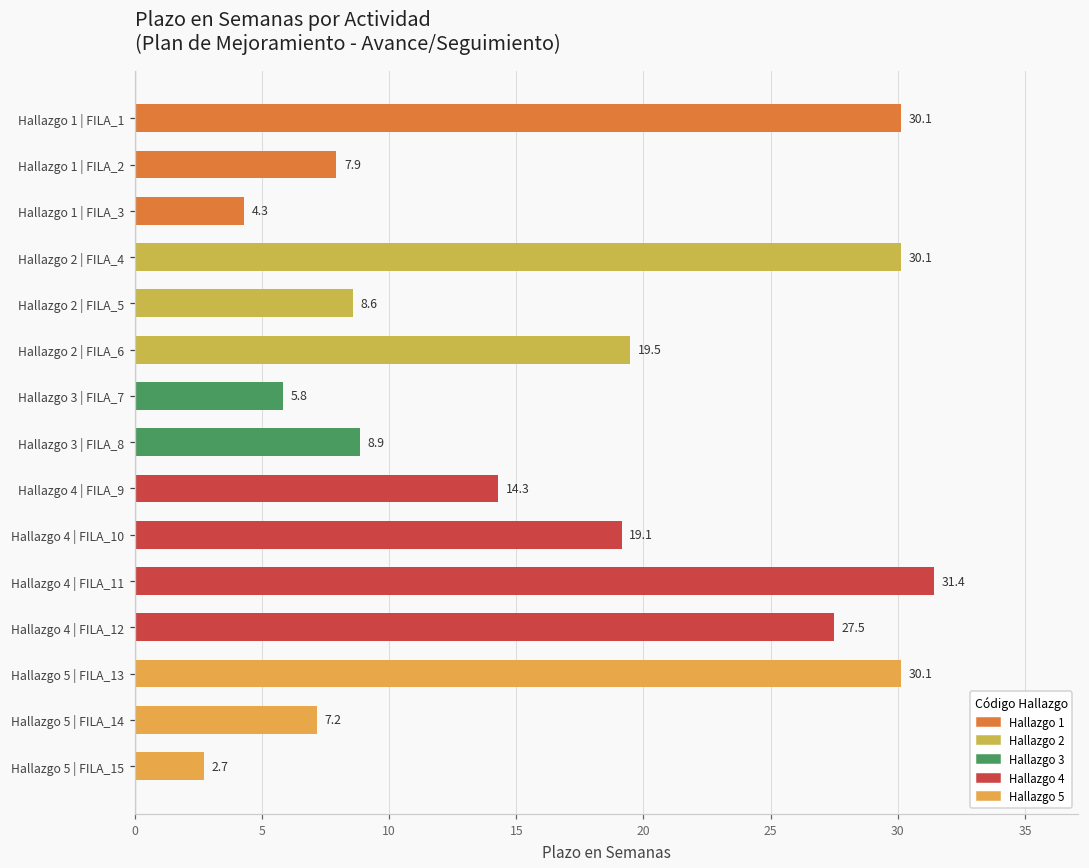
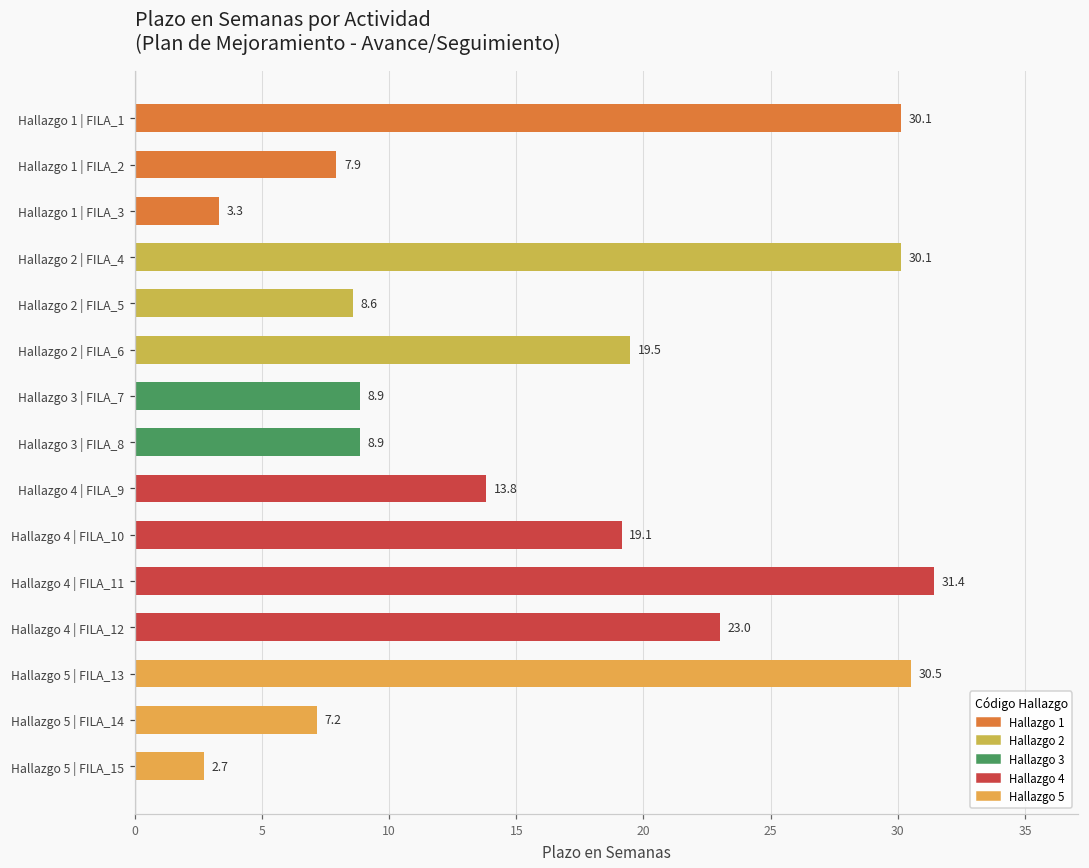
  {
    "Hallazgo 1 | FILA_1": 30.1,
    "Hallazgo 1 | FILA_2": 7.9,
-   "Hallazgo 1 | FILA_3": 4.3,
+   "Hallazgo 1 | FILA_3": 3.3,
    "Hallazgo 2 | FILA_4": 30.1,
    "Hallazgo 2 | FILA_5": 8.6,
    "Hallazgo 2 | FILA_6": 19.5,
-   "Hallazgo 3 | FILA_7": 5.8,
+   "Hallazgo 3 | FILA_7": 8.9,
    "Hallazgo 3 | FILA_8": 8.9,
-   "Hallazgo 4 | FILA_9": 14.3,
+   "Hallazgo 4 | FILA_9": 13.8,
    "Hallazgo 4 | FILA_10": 19.1,
    "Hallazgo 4 | FILA_11": 31.4,
-   "Hallazgo 4 | FILA_12": 27.5,
-   "Hallazgo 5 | FILA_13": 30.1,
+   "Hallazgo 4 | FILA_12": 23.0,
+   "Hallazgo 5 | FILA_13": 30.5,
    "Hallazgo 5 | FILA_14": 7.2,
    "Hallazgo 5 | FILA_15": 2.7
  }
